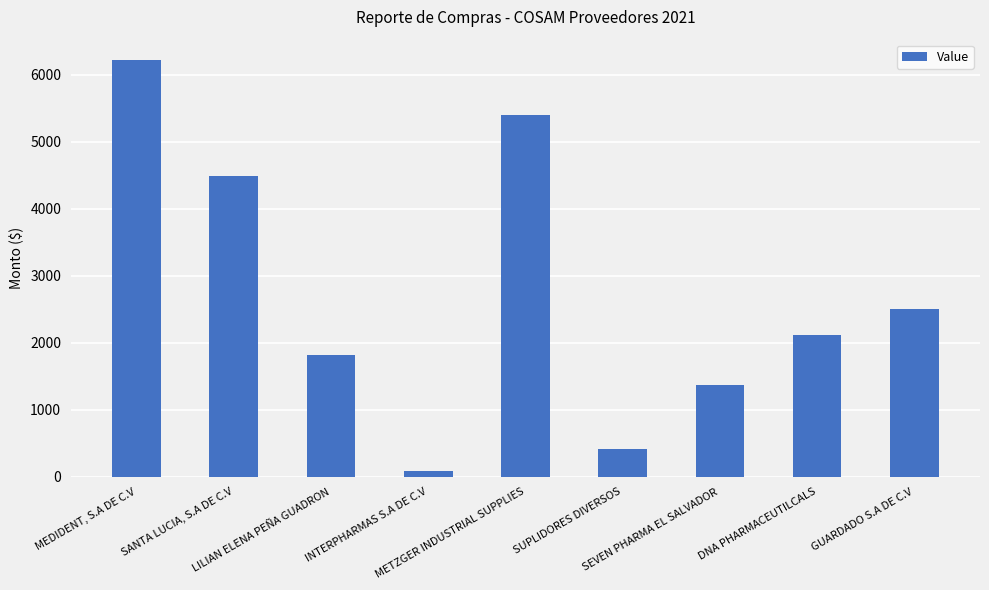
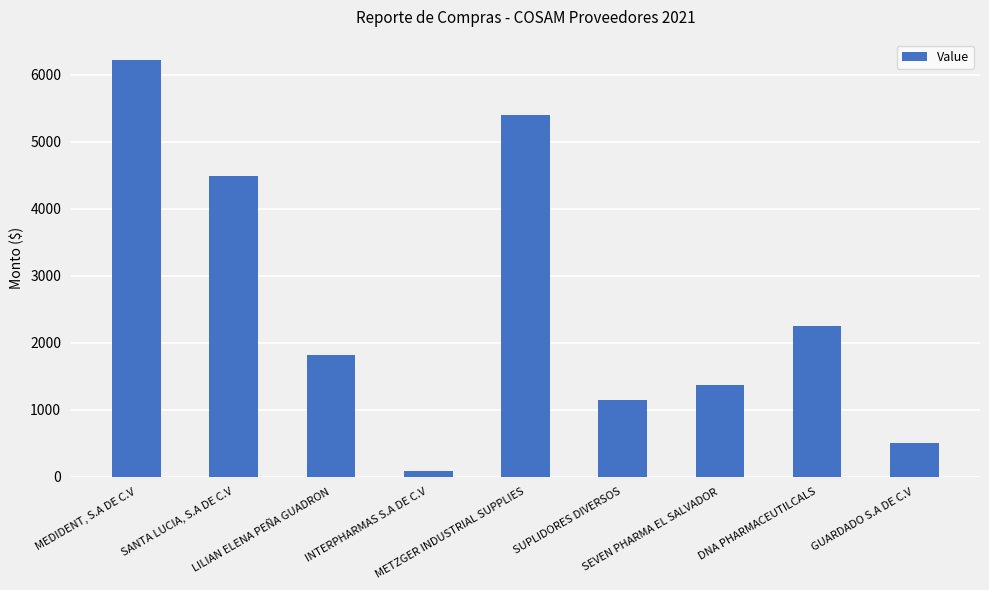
  {
    "MEDIDENT, S.A DE C.V": 6200,
    "SANTA LUCIA, S.A DE C.V": 4500,
    "LILIAN ELENA PEÑA GUADRON": 1800,
    "INTERPHARMAS S.A DE C.V": 100,
    "METZGER INDUSTRIAL SUPPLIES": 5400,
-   "SUPLIDORES DIVERSOS": 400,
+   "SUPLIDORES DIVERSOS": 1200,
    "SEVEN PHARMA EL SALVADOR": 1400,
-   "DNA PHARMACEUTILCALS": 2100,
-   "GUARDADO S.A DE C.V": 2500
+   "DNA PHARMACEUTILCALS": 2300,
+   "GUARDADO S.A DE C.V": 500
  }
